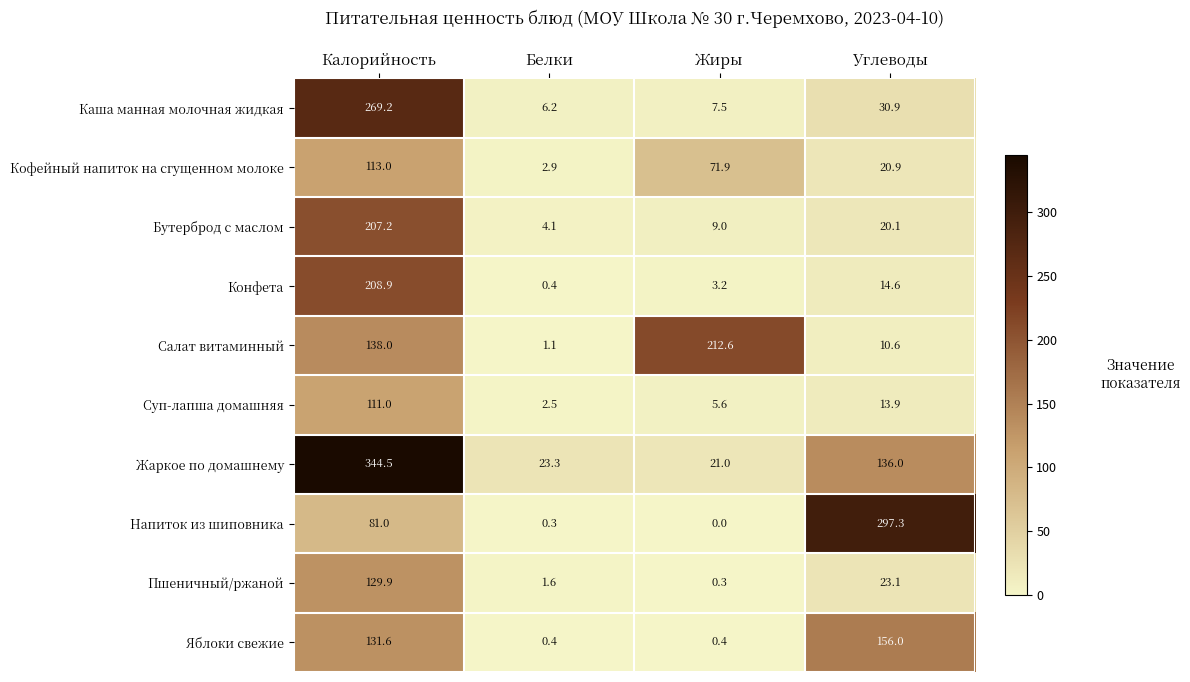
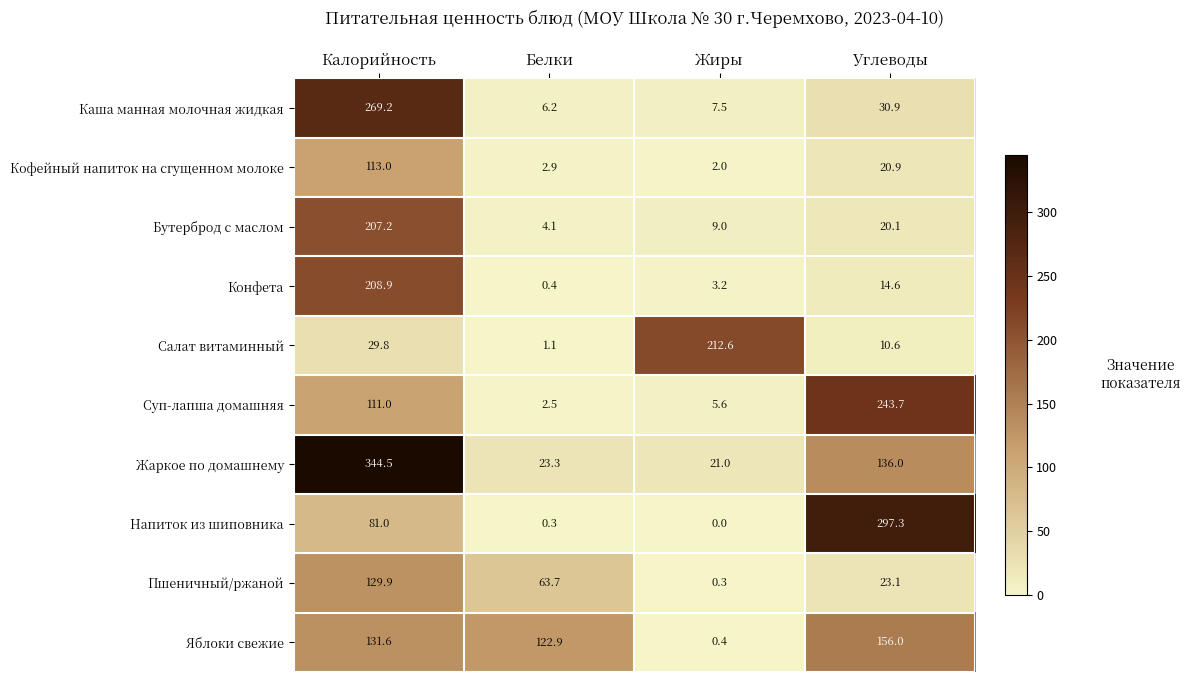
  {
    "Каша манная молочная жидкая": {
      "Калорийность": 269.2,
      "Белки": 6.2,
      "Жиры": 7.5,
      "Углеводы": 30.9
    },
    "Кофейный напиток на сгущенном молоке": {
      "Калорийность": 113.0,
      "Белки": 2.9,
-     "Жиры": 71.9,
+     "Жиры": 2.0,
      "Углеводы": 20.9
    },
    "Бутерброд с маслом": {
      "Калорийность": 207.2,
      "Белки": 4.1,
      "Жиры": 9.0,
      "Углеводы": 20.1
    },
    "Конфета": {
      "Калорийность": 208.9,
      "Белки": 0.4,
      "Жиры": 3.2,
      "Углеводы": 14.6
    },
    "Салат витаминный": {
-     "Калорийность": 138.0,
+     "Калорийность": 29.8,
      "Белки": 1.1,
      "Жиры": 212.6,
      "Углеводы": 10.6
    },
    "Суп-лапша домашняя": {
      "Калорийность": 111.0,
      "Белки": 2.5,
      "Жиры": 5.6,
-     "Углеводы": 13.9
+     "Углеводы": 243.7
    },
    "Жаркое по домашнему": {
      "Калорийность": 344.5,
      "Белки": 23.3,
      "Жиры": 21.0,
      "Углеводы": 136.0
    },
    "Напиток из шиповника": {
      "Калорийность": 81.0,
      "Белки": 0.3,
      "Жиры": 0.0,
      "Углеводы": 297.3
    },
    "Пшеничный/ржаной": {
      "Калорийность": 129.9,
-     "Белки": 1.6,
+     "Белки": 63.7,
      "Жиры": 0.3,
      "Углеводы": 23.1
    },
    "Яблоки свежие": {
      "Калорийность": 131.6,
-     "Белки": 0.4,
+     "Белки": 122.9,
      "Жиры": 0.4,
      "Углеводы": 156.0
    }
  }
